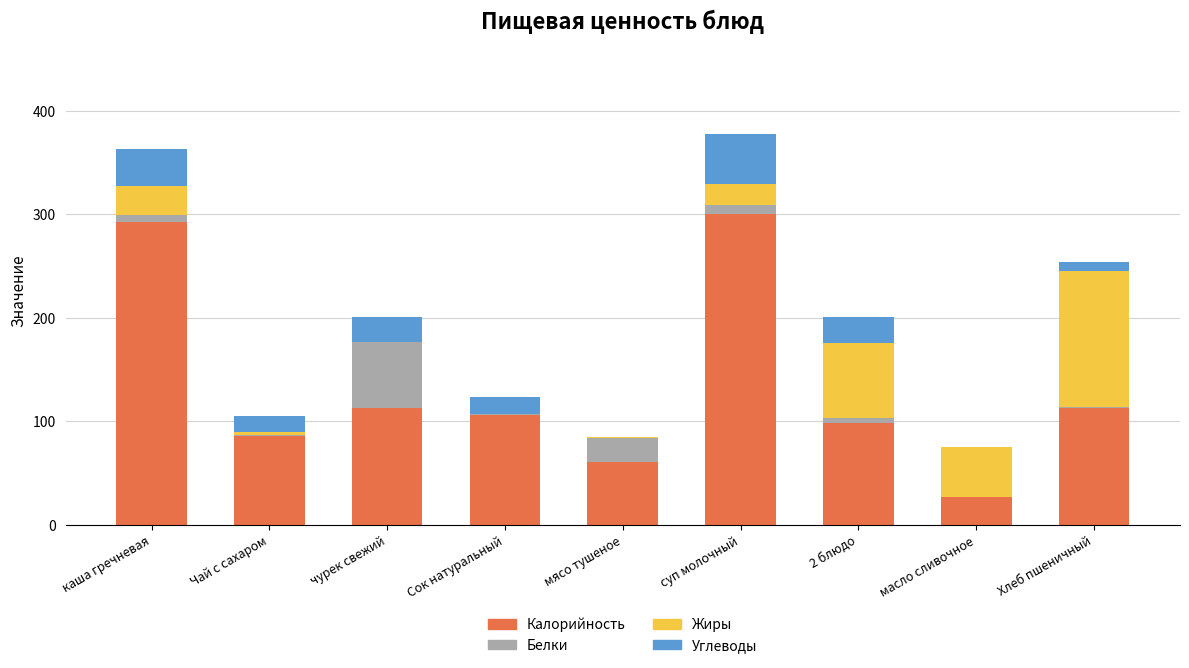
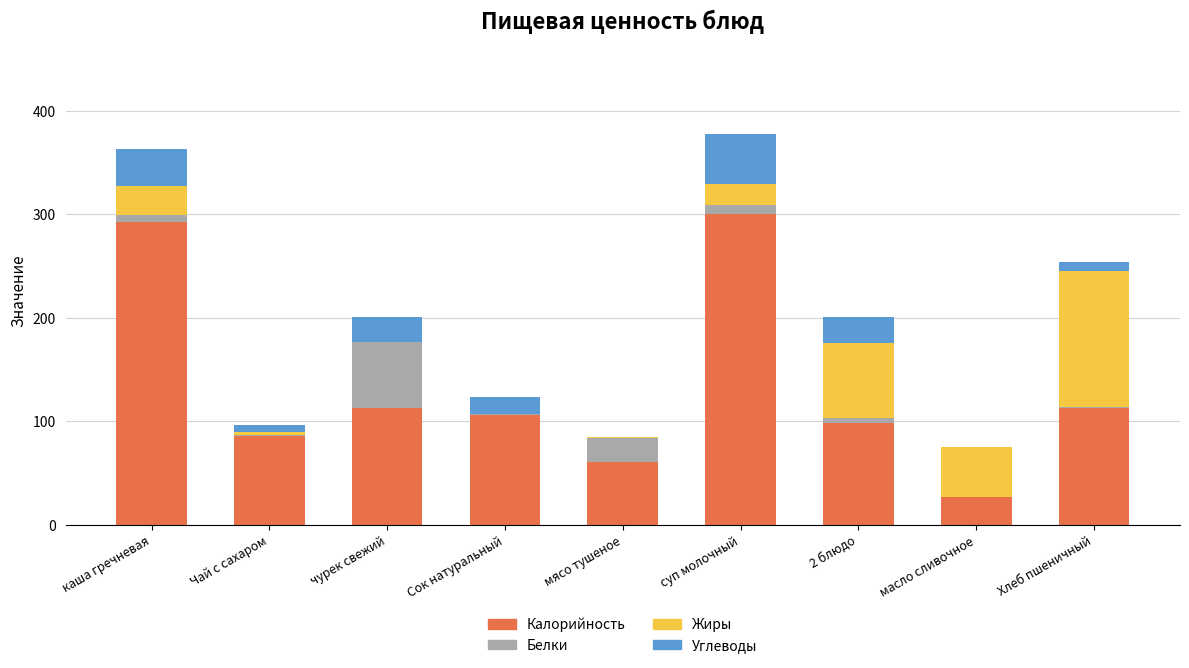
  {
    "Калорийность": {
      "каша гречневая": 292,
      "Чай с сахаром": 86,
      "чурек свежий": 113,
      "Сок натуральный": 106,
      "мясо тушеное": 60,
      "суп молочный": 300,
      "2 блюдо": 98,
      "масло сливочное": 26,
      "Хлеб пшеничный": 113
    },
    "Белки": {
      "каша гречневая": 7,
      "чурек свежий": 63,
      "мясо тушеное": 24,
      "суп молочный": 9,
      "2 блюдо": 5,
      "масло сливочное": 0
    },
    "Жиры": {
      "каша гречневая": 28,
      "чурек свежий": 0,
      "Сок натуральный": 0,
      "суп молочный": 20,
      "2 блюдо": 72,
      "масло сливочное": 49,
      "Хлеб пшеничный": 131
    },
    "Углеводы": {
      "каша гречневая": 36,
-     "Чай с сахаром": 16,
+     "Чай с сахаром": 7,
      "чурек свежий": 25,
      "Сок натуральный": 16,
      "мясо тушеное": 0,
      "суп молочный": 48,
      "2 блюдо": 26,
      "Хлеб пшеничный": 9
    }
  }
